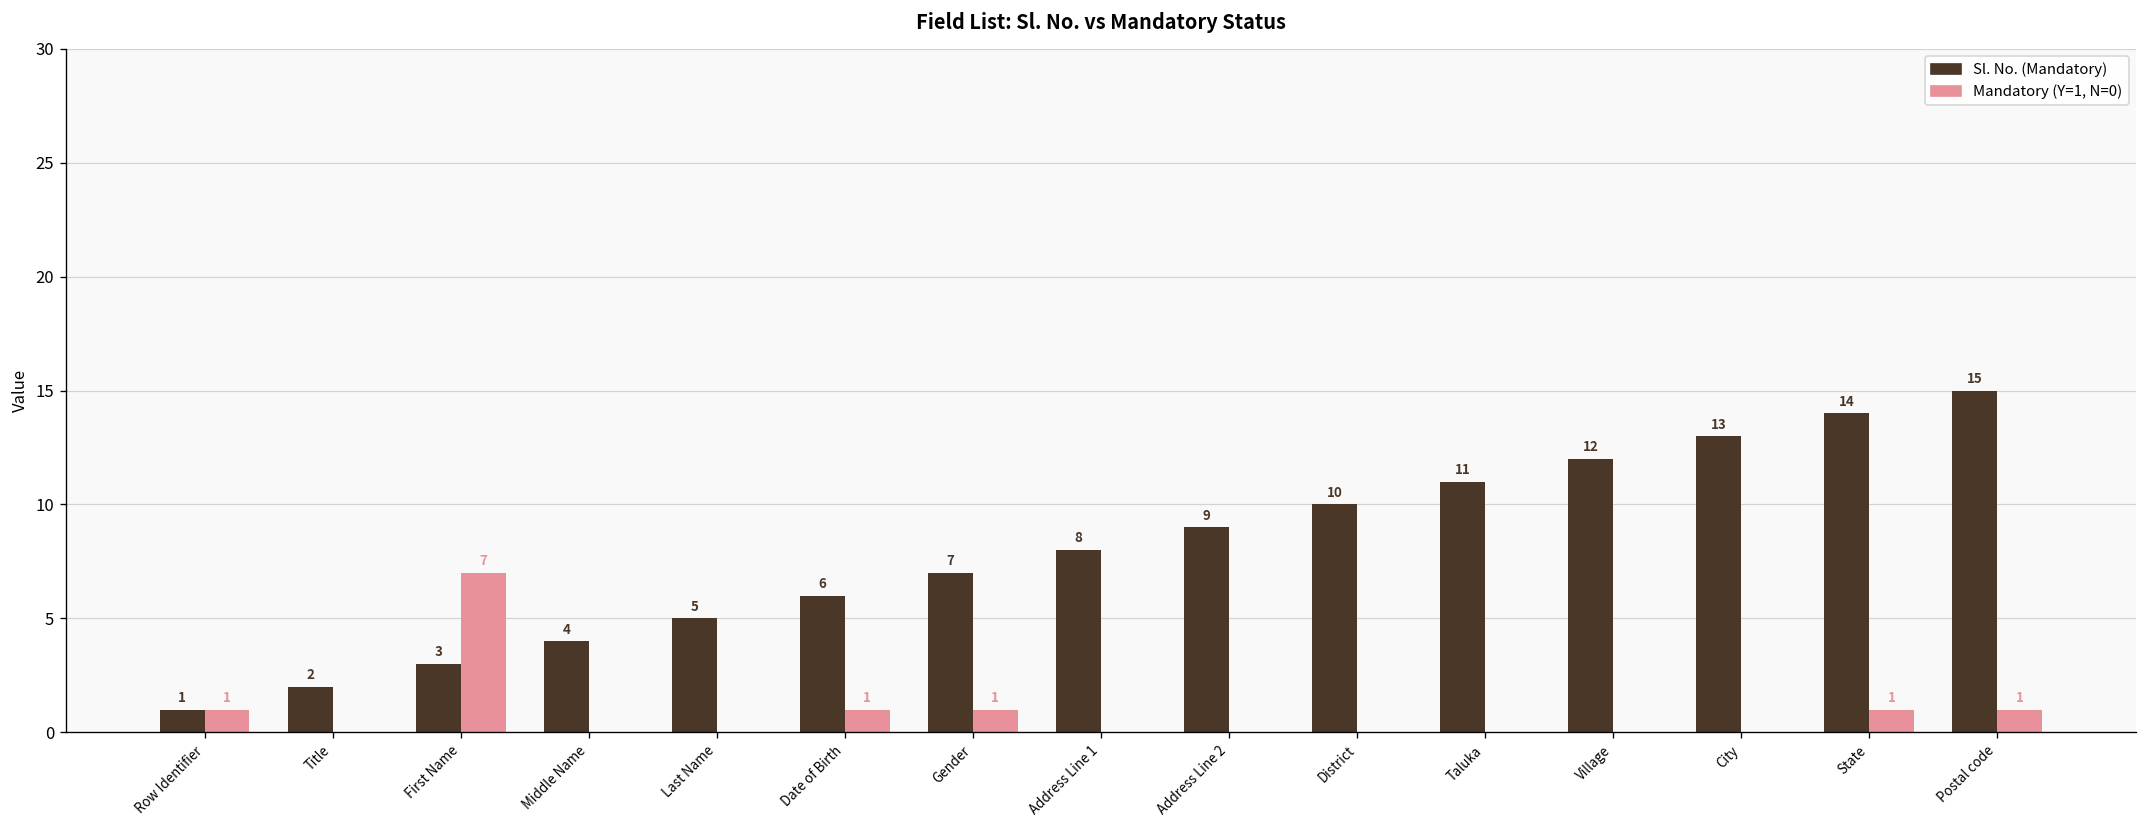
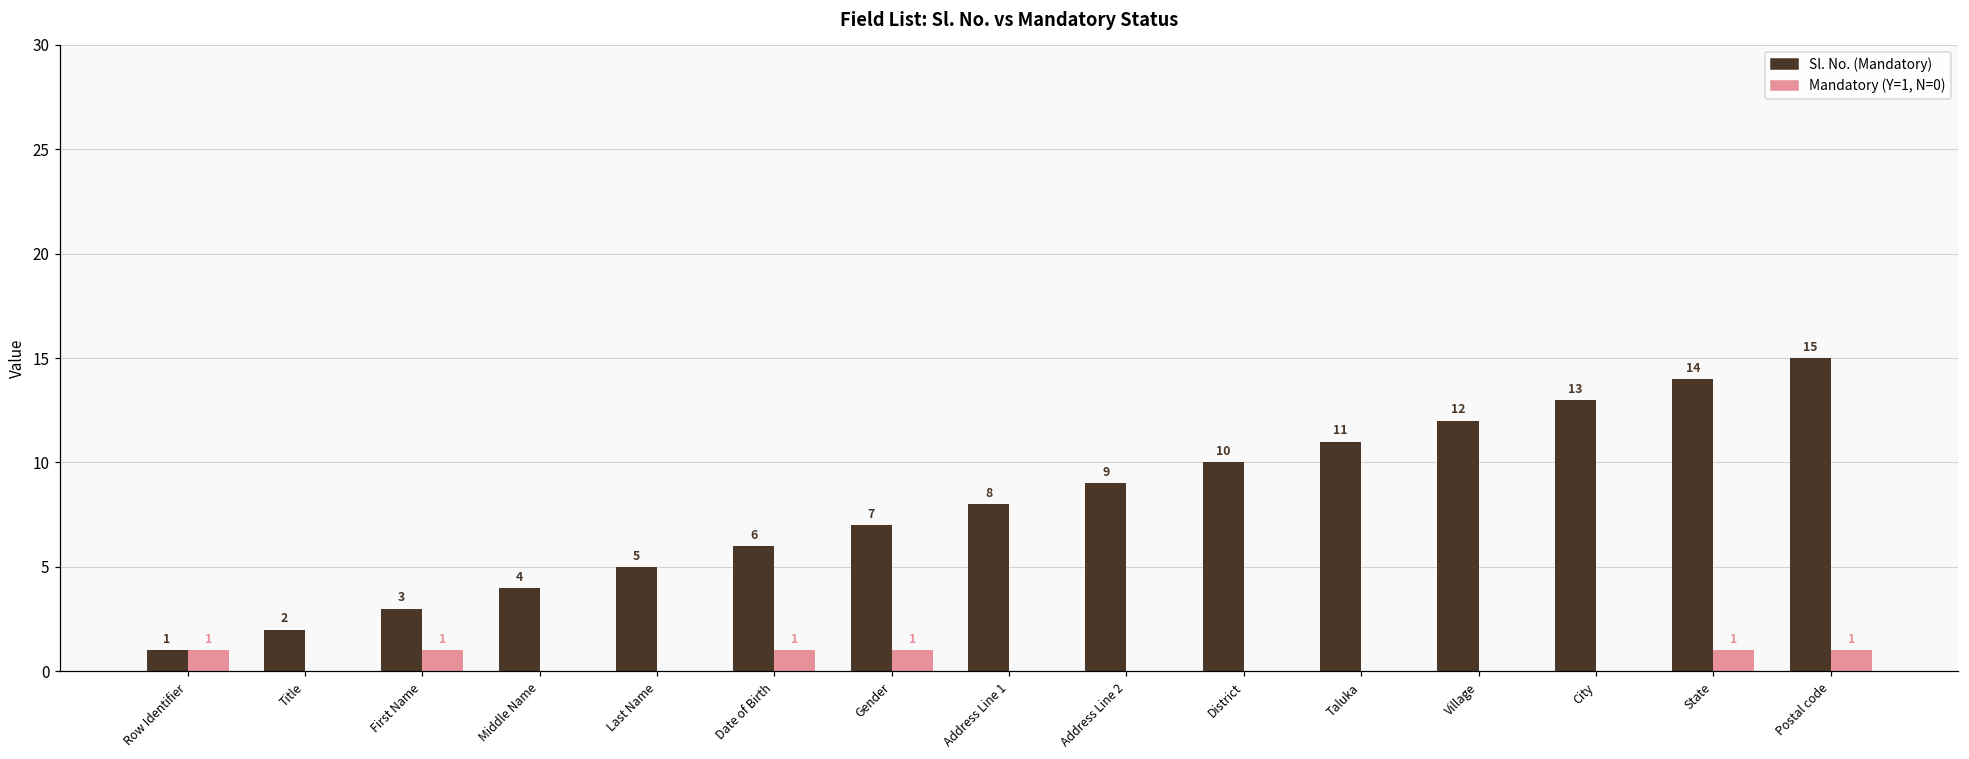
  {
    "Sl. No. (Mandatory)": {
      "Row Identifier": 1,
      "Title": 2,
      "First Name": 3,
      "Middle Name": 4,
      "Last Name": 5,
      "Date of Birth": 6,
      "Gender": 7,
      "Address Line 1": 8,
      "Address Line 2": 9,
      "District": 10,
      "Taluka": 11,
      "Village": 12,
      "City": 13,
      "State": 14,
      "Postal code": 15
    },
    "Mandatory (Y=1, N=0)": {
      "Row Identifier": 1,
-     "First Name": 7,
+     "First Name": 1,
      "Date of Birth": 1,
      "Gender": 1,
      "State": 1,
      "Postal code": 1
    }
  }
